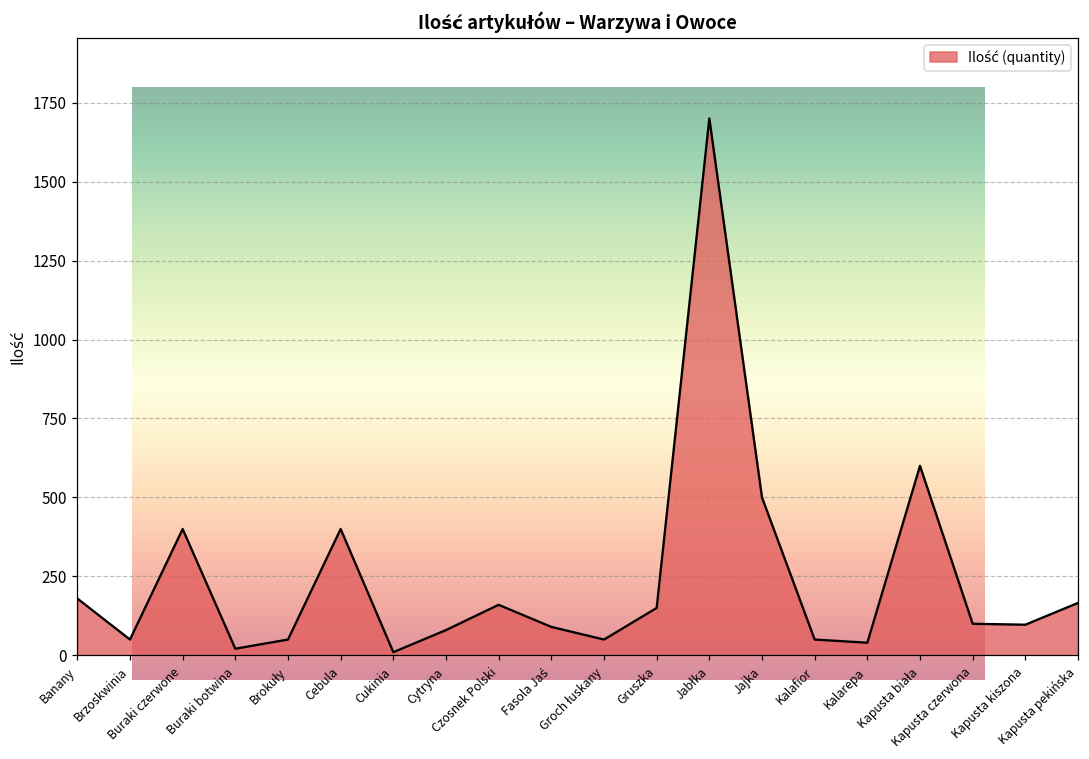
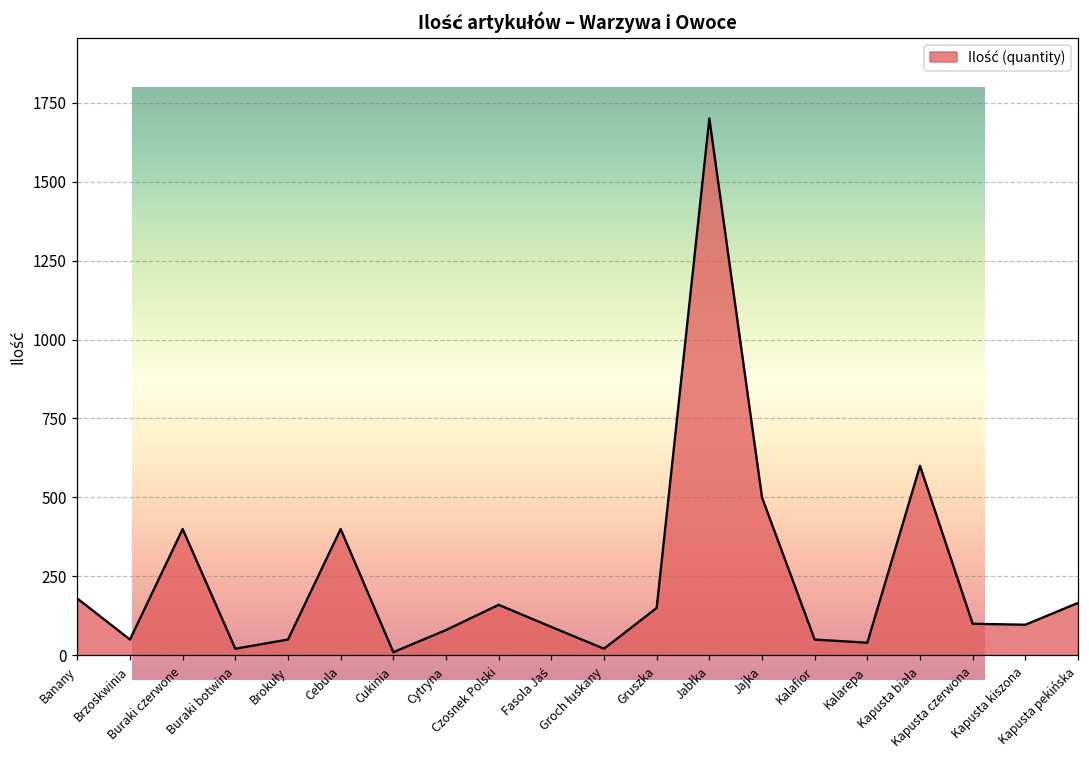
  {
    "Ilość artykułów – Warzywa i Owoce": {
      "Banany": 180,
      "Brzoskwinia": 50,
      "Buraki czerwone": 400,
      "Buraki botwina": 20,
      "Czosnek Polski": 160,
-     "Groch łuskany": 50,
+     "Groch łuskany": 20,
      "Kapusta biała": 600,
      "Kapusta czerwona": 100,
      "Kapusta kiszona": 100,
      "Kapusta pekińska": 170
    }
  }
